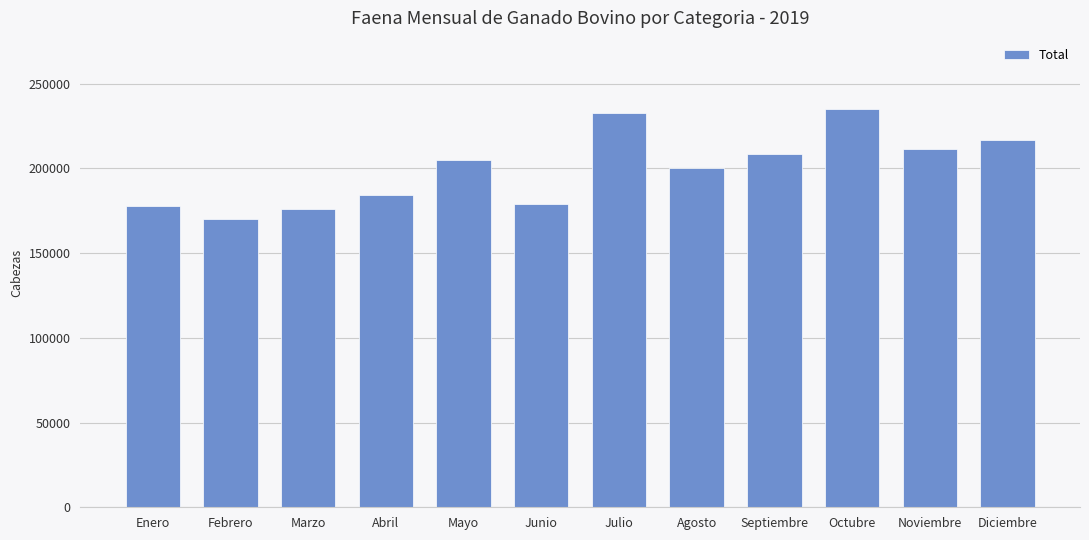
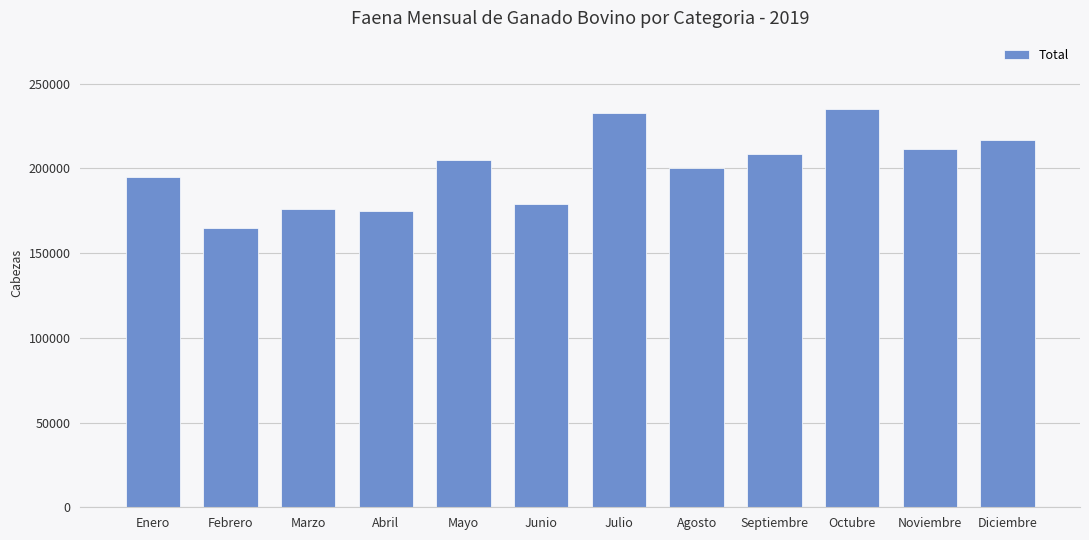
  {
-   "Enero": 178000,
-   "Febrero": 170000,
+   "Enero": 195000,
+   "Febrero": 165000,
    "Marzo": 176000,
-   "Abril": 184000,
+   "Abril": 175000,
    "Mayo": 205000,
    "Junio": 179000,
    "Julio": 233000,
    "Agosto": 200000,
    "Septiembre": 209000,
    "Octubre": 235000,
    "Noviembre": 211000,
    "Diciembre": 217000
  }
